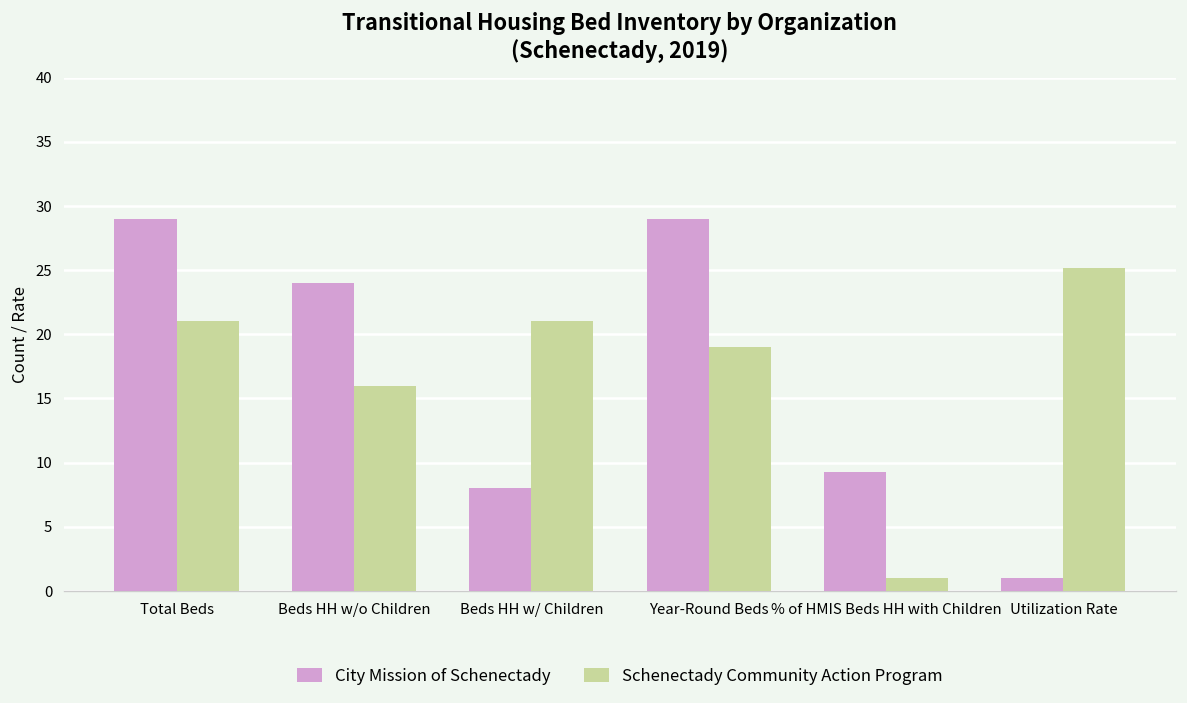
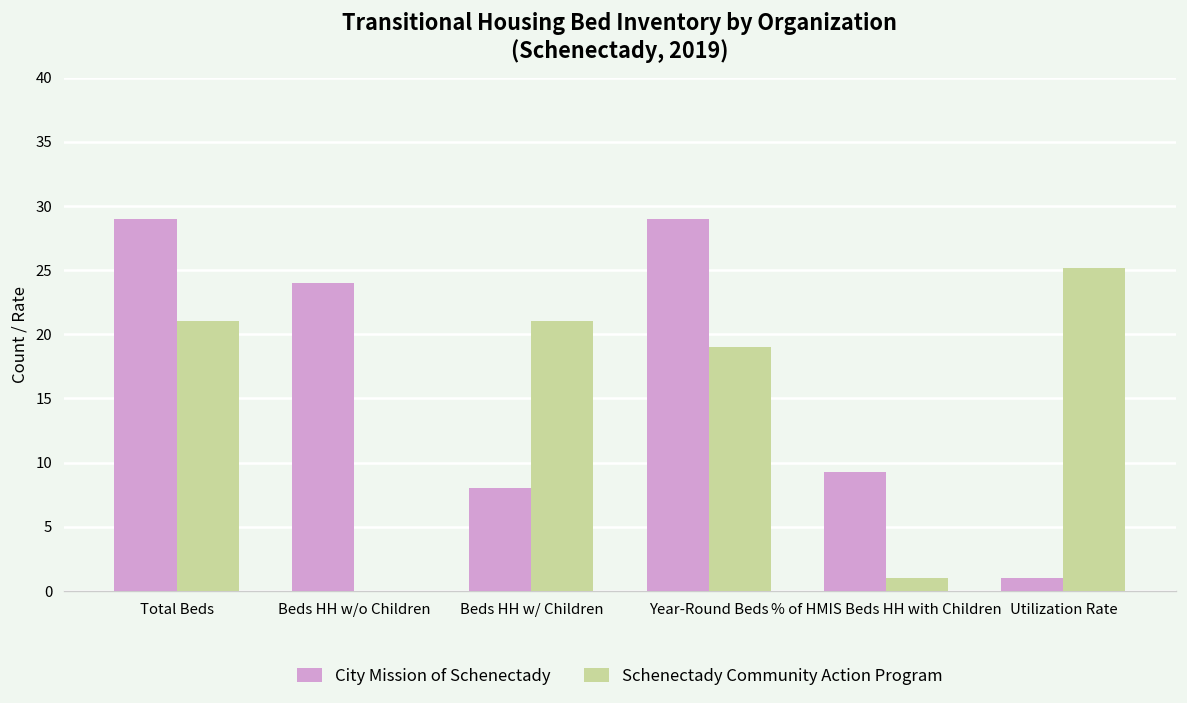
  {
    "City Mission of Schenectady": {
      "Total Beds": 29,
      "Beds HH w/o Children": 24,
      "Beds HH w/ Children": 8,
      "Year-Round Beds": 29,
      "% of HMIS Beds HH with Children": 9.3,
      "Utilization Rate": 1
    },
    "Schenectady Community Action Program": {
      "Total Beds": 21,
-     "Beds HH w/o Children": 16,
+     "Beds HH w/o Children": 0,
      "Beds HH w/ Children": 21,
      "Year-Round Beds": 19,
      "% of HMIS Beds HH with Children": 1,
      "Utilization Rate": 25
    }
  }
